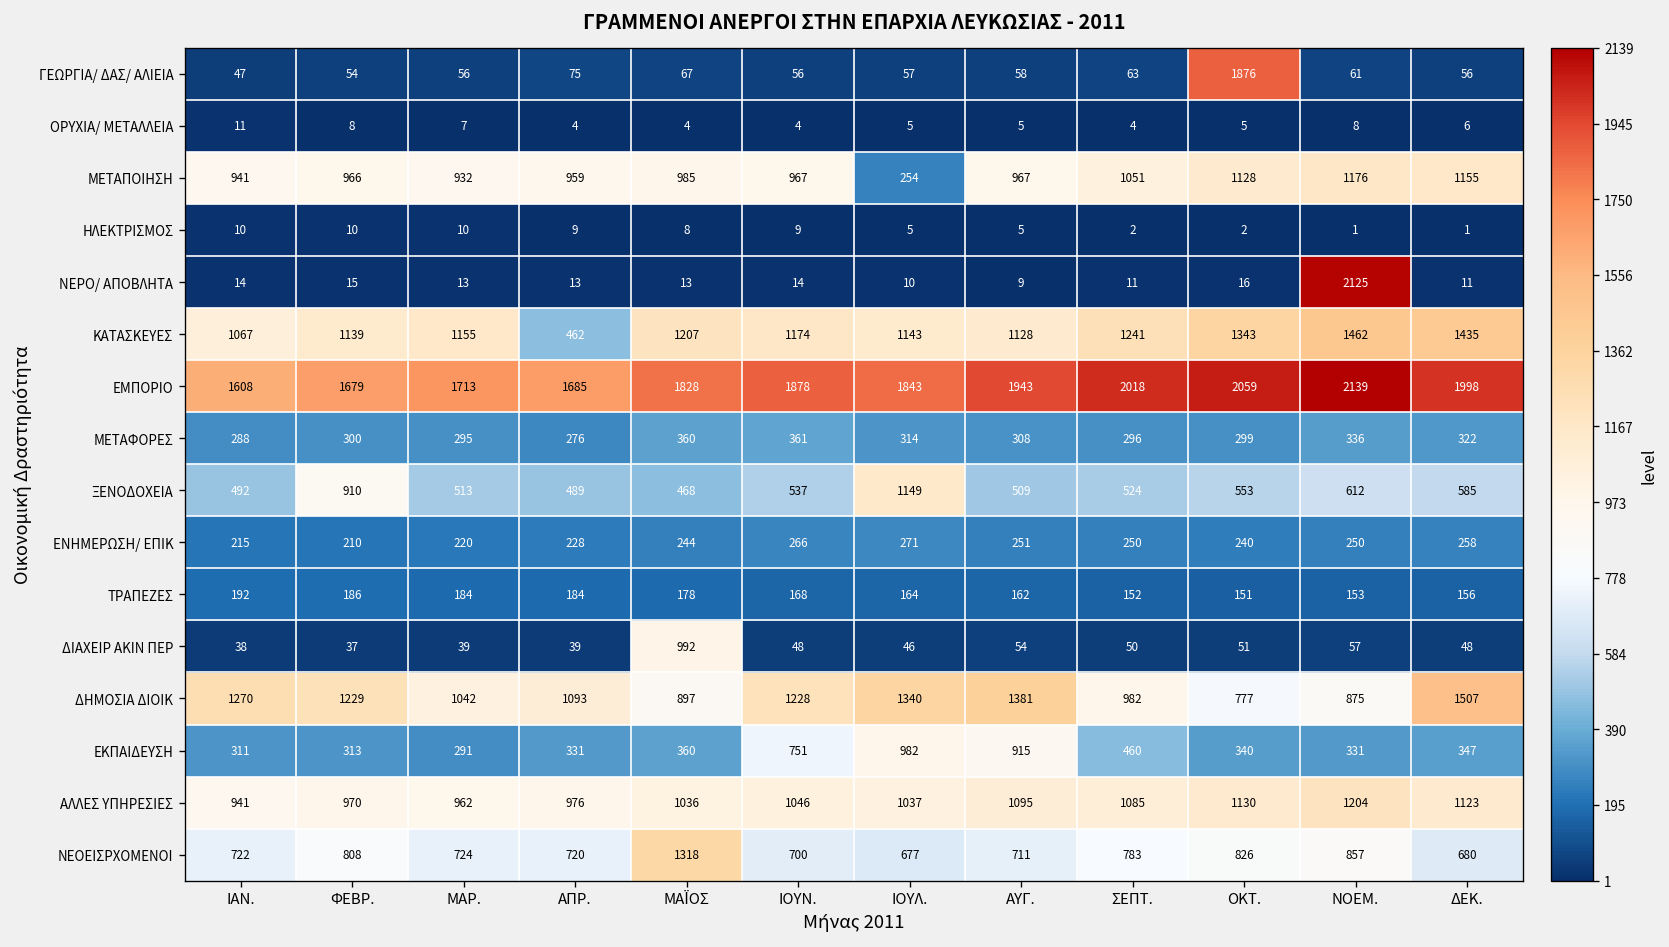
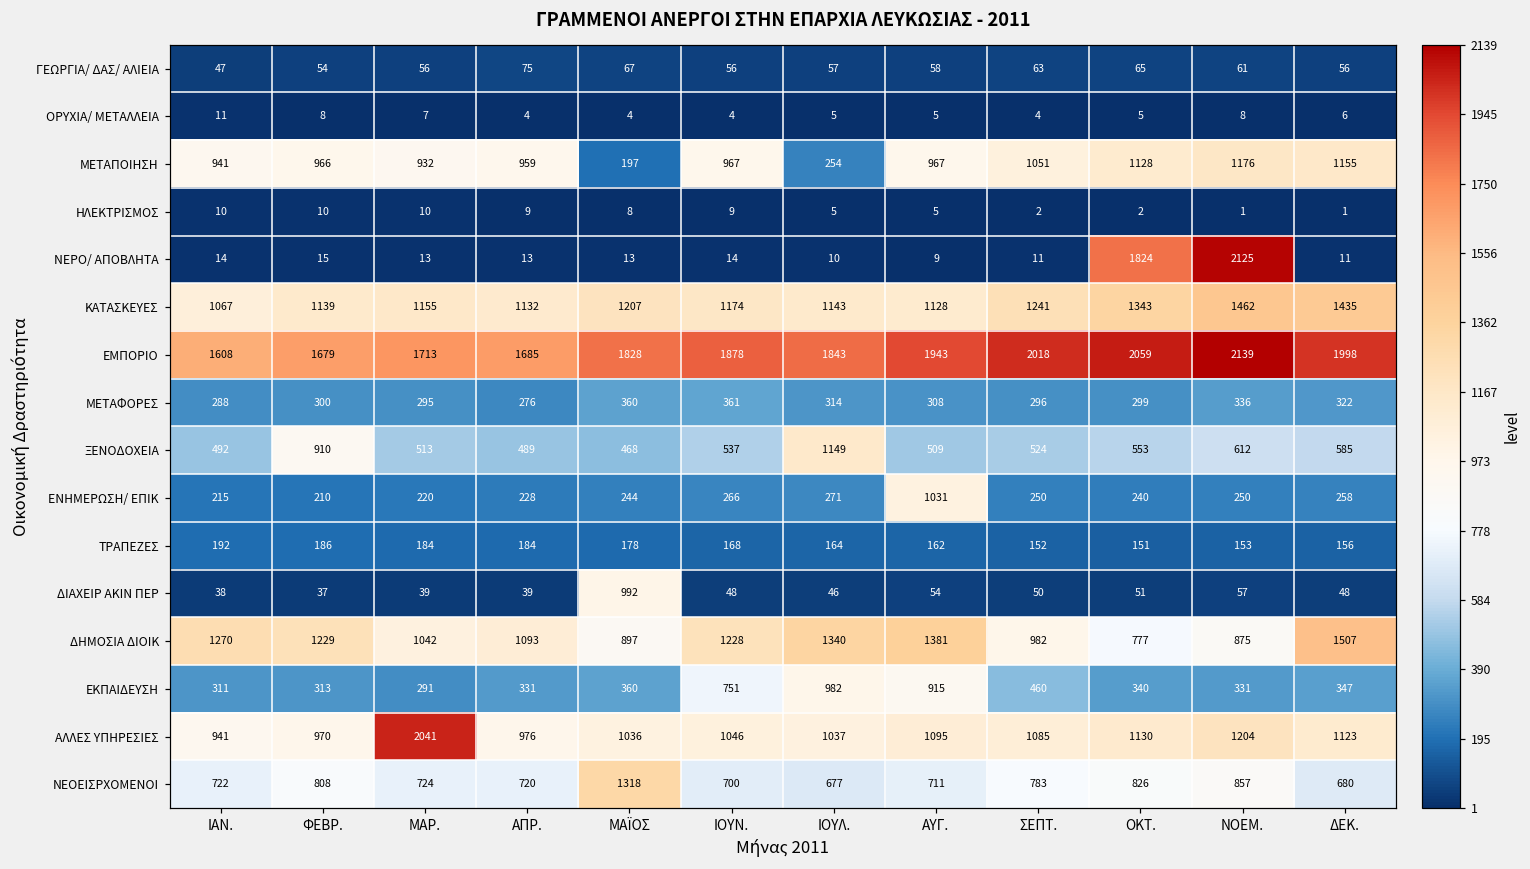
  {
    "ΓΕΩΡΓΙΑ/ ΔΑΣ/ ΑΛΙΕΙΑ": {
      "ΙΑΝ.": 47,
      "ΦΕΒΡ.": 54,
      "ΜΑΡ.": 56,
      "ΑΠΡ.": 75,
      "ΜΑΪΟΣ": 67,
      "ΙΟΥΝ.": 56,
      "ΙΟΥΛ.": 57,
      "ΑΥΓ.": 58,
      "ΣΕΠΤ.": 63,
-     "ΟΚΤ.": 1876,
+     "ΟΚΤ.": 65,
      "ΝΟΕΜ.": 61,
      "ΔΕΚ.": 56
    },
    "ΟΡΥΧΙΑ/ ΜΕΤΑΛΛΕΙΑ": {
      "ΙΑΝ.": 11,
      "ΦΕΒΡ.": 8,
      "ΜΑΡ.": 7,
      "ΑΠΡ.": 4,
      "ΜΑΪΟΣ": 4,
      "ΙΟΥΝ.": 4,
      "ΙΟΥΛ.": 5,
      "ΑΥΓ.": 5,
      "ΣΕΠΤ.": 4,
      "ΟΚΤ.": 5,
      "ΝΟΕΜ.": 8,
      "ΔΕΚ.": 6
    },
    "ΜΕΤΑΠΟΙΗΣΗ": {
      "ΙΑΝ.": 941,
      "ΦΕΒΡ.": 966,
      "ΜΑΡ.": 932,
      "ΑΠΡ.": 959,
-     "ΜΑΪΟΣ": 985,
+     "ΜΑΪΟΣ": 197,
      "ΙΟΥΝ.": 967,
      "ΙΟΥΛ.": 254,
      "ΑΥΓ.": 967,
      "ΣΕΠΤ.": 1051,
      "ΟΚΤ.": 1128,
      "ΝΟΕΜ.": 1176,
      "ΔΕΚ.": 1155
    },
    "ΗΛΕΚΤΡΙΣΜΟΣ": {
      "ΙΑΝ.": 10,
      "ΦΕΒΡ.": 10,
      "ΜΑΡ.": 10,
      "ΑΠΡ.": 9,
      "ΜΑΪΟΣ": 8,
      "ΙΟΥΝ.": 9,
      "ΙΟΥΛ.": 5,
      "ΑΥΓ.": 5,
      "ΣΕΠΤ.": 2,
      "ΟΚΤ.": 2,
      "ΝΟΕΜ.": 1,
      "ΔΕΚ.": 1
    },
    "ΝΕΡΟ/ ΑΠΟΒΛΗΤΑ": {
      "ΙΑΝ.": 14,
      "ΦΕΒΡ.": 15,
      "ΜΑΡ.": 13,
      "ΑΠΡ.": 13,
      "ΜΑΪΟΣ": 13,
      "ΙΟΥΝ.": 14,
      "ΙΟΥΛ.": 10,
      "ΑΥΓ.": 9,
      "ΣΕΠΤ.": 11,
-     "ΟΚΤ.": 16,
+     "ΟΚΤ.": 1824,
      "ΝΟΕΜ.": 2125,
      "ΔΕΚ.": 11
    },
    "ΚΑΤΑΣΚΕΥΕΣ": {
      "ΙΑΝ.": 1067,
      "ΦΕΒΡ.": 1139,
      "ΜΑΡ.": 1155,
-     "ΑΠΡ.": 462,
+     "ΑΠΡ.": 1132,
      "ΜΑΪΟΣ": 1207,
      "ΙΟΥΝ.": 1174,
      "ΙΟΥΛ.": 1143,
      "ΑΥΓ.": 1128,
      "ΣΕΠΤ.": 1241,
      "ΟΚΤ.": 1343,
      "ΝΟΕΜ.": 1462,
      "ΔΕΚ.": 1435
    },
    "ΕΜΠΟΡΙΟ": {
      "ΙΑΝ.": 1608,
      "ΦΕΒΡ.": 1679,
      "ΜΑΡ.": 1713,
      "ΑΠΡ.": 1685,
      "ΜΑΪΟΣ": 1828,
      "ΙΟΥΝ.": 1878,
      "ΙΟΥΛ.": 1843,
      "ΑΥΓ.": 1943,
      "ΣΕΠΤ.": 2018,
      "ΟΚΤ.": 2059,
      "ΝΟΕΜ.": 2139,
      "ΔΕΚ.": 1998
    },
    "ΜΕΤΑΦΟΡΕΣ": {
      "ΙΑΝ.": 288,
      "ΦΕΒΡ.": 300,
      "ΜΑΡ.": 295,
      "ΑΠΡ.": 276,
      "ΜΑΪΟΣ": 360,
      "ΙΟΥΝ.": 361,
      "ΙΟΥΛ.": 314,
      "ΑΥΓ.": 308,
      "ΣΕΠΤ.": 296,
      "ΟΚΤ.": 299,
      "ΝΟΕΜ.": 336,
      "ΔΕΚ.": 322
    },
    "ΞΕΝΟΔΟΧΕΙΑ": {
      "ΙΑΝ.": 492,
      "ΦΕΒΡ.": 910,
      "ΜΑΡ.": 513,
      "ΑΠΡ.": 489,
      "ΜΑΪΟΣ": 468,
      "ΙΟΥΝ.": 537,
      "ΙΟΥΛ.": 1149,
      "ΑΥΓ.": 509,
      "ΣΕΠΤ.": 524,
      "ΟΚΤ.": 553,
      "ΝΟΕΜ.": 612,
      "ΔΕΚ.": 585
    },
    "ΕΝΗΜΕΡΩΣΗ/ ΕΠΙΚ": {
      "ΙΑΝ.": 215,
      "ΦΕΒΡ.": 210,
      "ΜΑΡ.": 220,
      "ΑΠΡ.": 228,
      "ΜΑΪΟΣ": 244,
      "ΙΟΥΝ.": 266,
      "ΙΟΥΛ.": 271,
-     "ΑΥΓ.": 251,
+     "ΑΥΓ.": 1031,
      "ΣΕΠΤ.": 250,
      "ΟΚΤ.": 240,
      "ΝΟΕΜ.": 250,
      "ΔΕΚ.": 258
    },
    "ΤΡΑΠΕΖΕΣ": {
      "ΙΑΝ.": 192,
      "ΦΕΒΡ.": 186,
      "ΜΑΡ.": 184,
      "ΑΠΡ.": 184,
      "ΜΑΪΟΣ": 178,
      "ΙΟΥΝ.": 168,
      "ΙΟΥΛ.": 164,
      "ΑΥΓ.": 162,
      "ΣΕΠΤ.": 152,
      "ΟΚΤ.": 151,
      "ΝΟΕΜ.": 153,
      "ΔΕΚ.": 156
    },
    "ΔΙΑΧΕΙΡ ΑΚΙΝ ΠΕΡ": {
      "ΙΑΝ.": 38,
      "ΦΕΒΡ.": 37,
      "ΜΑΡ.": 39,
      "ΑΠΡ.": 39,
      "ΜΑΪΟΣ": 992,
      "ΙΟΥΝ.": 48,
      "ΙΟΥΛ.": 46,
      "ΑΥΓ.": 54,
      "ΣΕΠΤ.": 50,
      "ΟΚΤ.": 51,
      "ΝΟΕΜ.": 57,
      "ΔΕΚ.": 48
    },
    "ΔΗΜΟΣΙΑ ΔΙΟΙΚ": {
      "ΙΑΝ.": 1270,
      "ΦΕΒΡ.": 1229,
      "ΜΑΡ.": 1042,
      "ΑΠΡ.": 1093,
      "ΜΑΪΟΣ": 897,
      "ΙΟΥΝ.": 1228,
      "ΙΟΥΛ.": 1340,
      "ΑΥΓ.": 1381,
      "ΣΕΠΤ.": 982,
      "ΟΚΤ.": 777,
      "ΝΟΕΜ.": 875,
      "ΔΕΚ.": 1507
    },
    "ΕΚΠΑΙΔΕΥΣΗ": {
      "ΙΑΝ.": 311,
      "ΦΕΒΡ.": 313,
      "ΜΑΡ.": 291,
      "ΑΠΡ.": 331,
      "ΜΑΪΟΣ": 360,
      "ΙΟΥΝ.": 751,
      "ΙΟΥΛ.": 982,
      "ΑΥΓ.": 915,
      "ΣΕΠΤ.": 460,
      "ΟΚΤ.": 340,
      "ΝΟΕΜ.": 331,
      "ΔΕΚ.": 347
    },
    "ΑΛΛΕΣ ΥΠΗΡΕΣΙΕΣ": {
      "ΙΑΝ.": 941,
      "ΦΕΒΡ.": 970,
-     "ΜΑΡ.": 962,
+     "ΜΑΡ.": 2041,
      "ΑΠΡ.": 976,
      "ΜΑΪΟΣ": 1036,
      "ΙΟΥΝ.": 1046,
      "ΙΟΥΛ.": 1037,
      "ΑΥΓ.": 1095,
      "ΣΕΠΤ.": 1085,
      "ΟΚΤ.": 1130,
      "ΝΟΕΜ.": 1204,
      "ΔΕΚ.": 1123
    },
    "ΝΕΟΕΙΣΡΧΟΜΕΝΟΙ": {
      "ΙΑΝ.": 722,
      "ΦΕΒΡ.": 808,
      "ΜΑΡ.": 724,
      "ΑΠΡ.": 720,
      "ΜΑΪΟΣ": 1318,
      "ΙΟΥΝ.": 700,
      "ΙΟΥΛ.": 677,
      "ΑΥΓ.": 711,
      "ΣΕΠΤ.": 783,
      "ΟΚΤ.": 826,
      "ΝΟΕΜ.": 857,
      "ΔΕΚ.": 680
    }
  }
